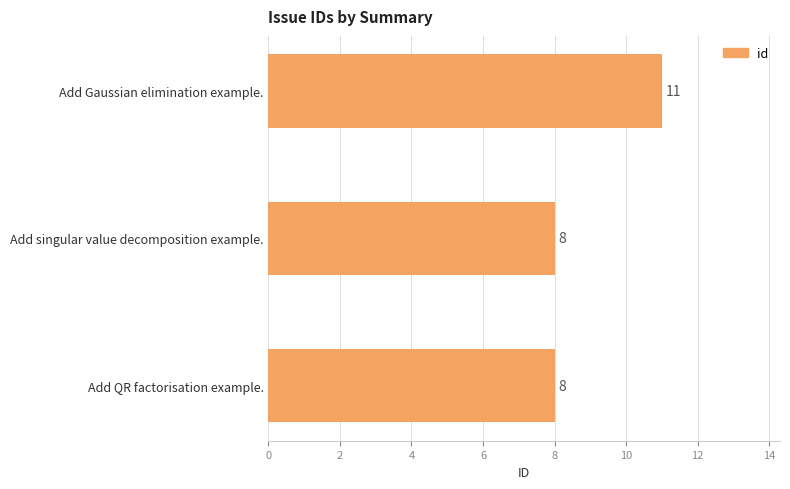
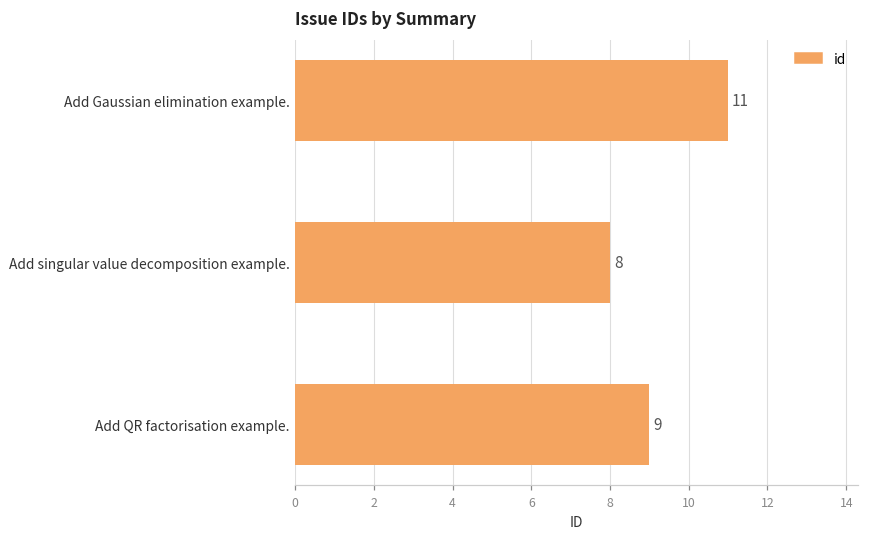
  {
    "Add Gaussian elimination example.": 11,
    "Add singular value decomposition example.": 8,
-   "Add QR factorisation example.": 8
+   "Add QR factorisation example.": 9
  }
